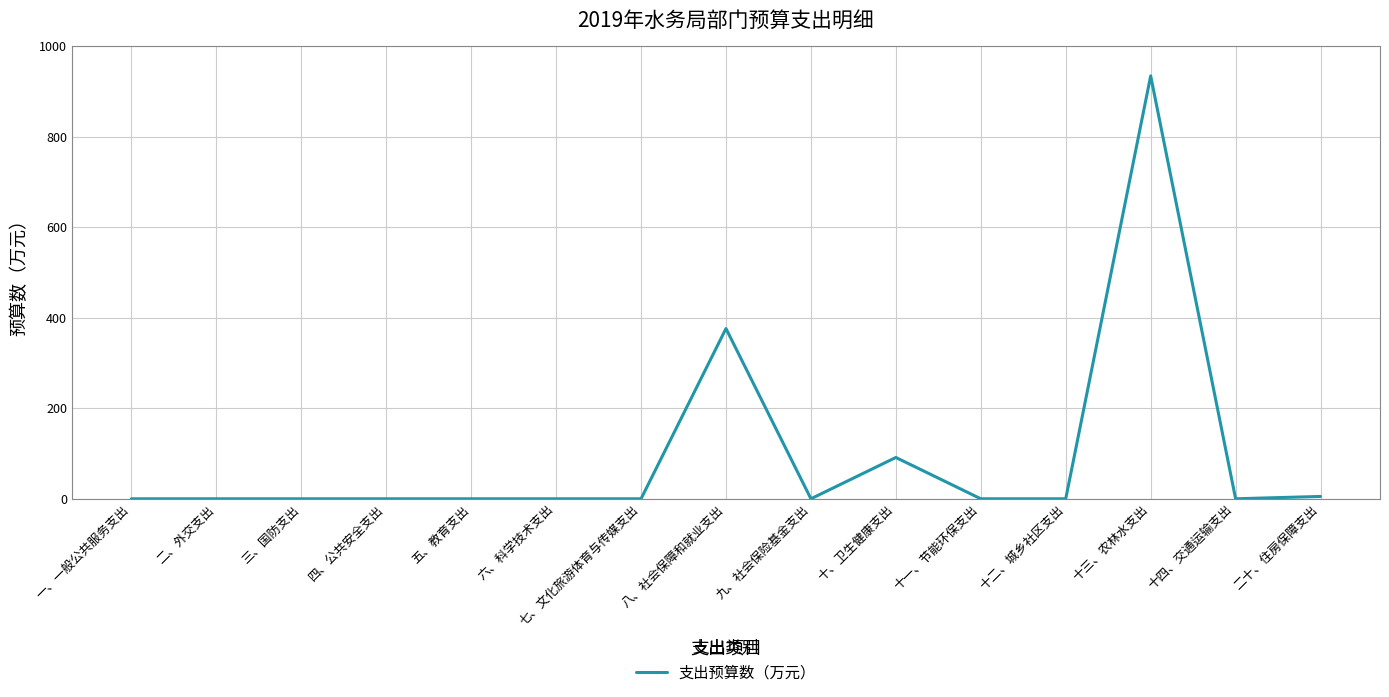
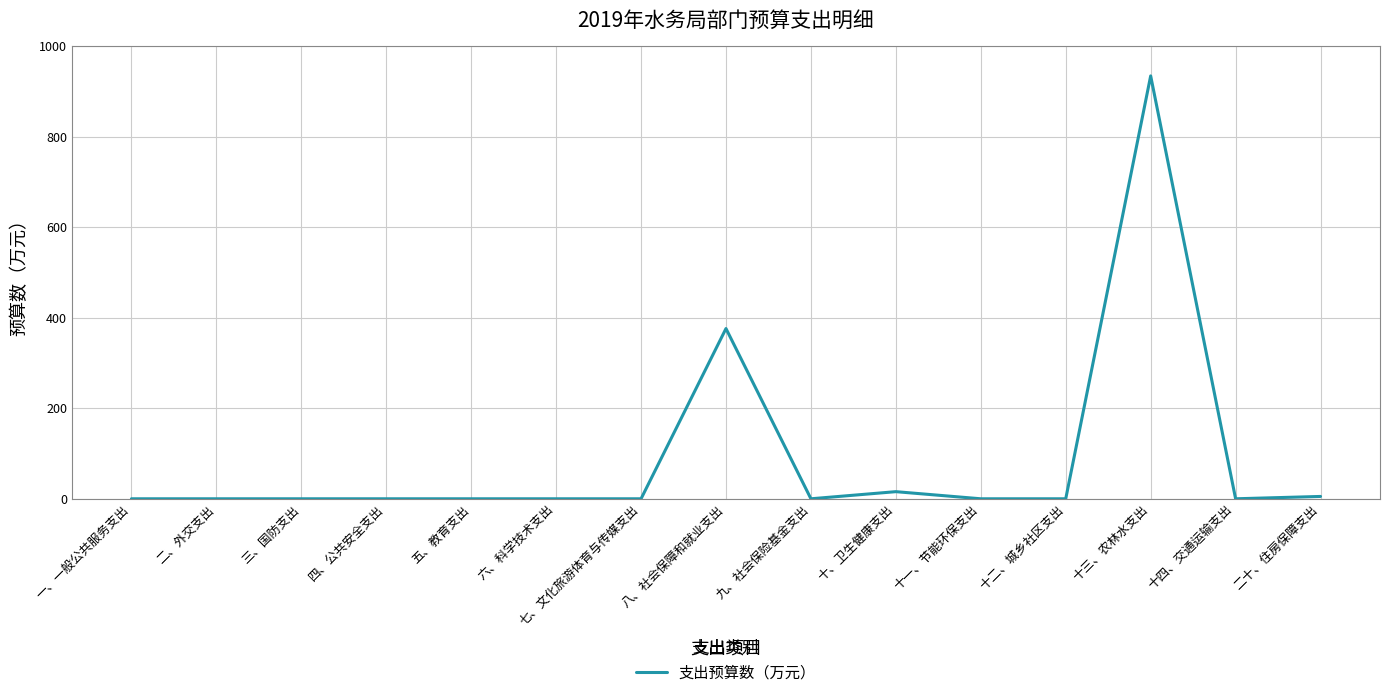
  {
    "一、一般公共服务支出": 0,
    "二、外交支出": 0,
    "三、国防支出": 0,
    "四、公共安全支出": 0,
    "五、教育支出": 0,
    "六、科学技术支出": 0,
    "七、文化旅游体育与传媒支出": 0,
    "八、社会保障和就业支出": 380,
    "九、社会保险基金支出": 0,
-   "十、卫生健康支出": 90,
+   "十、卫生健康支出": 20,
    "十一、节能环保支出": 0,
    "十二、城乡社区支出": 0,
    "十三、农林水支出": 930,
    "十四、交通运输支出": 0,
    "二十、住房保障支出": 10
  }
